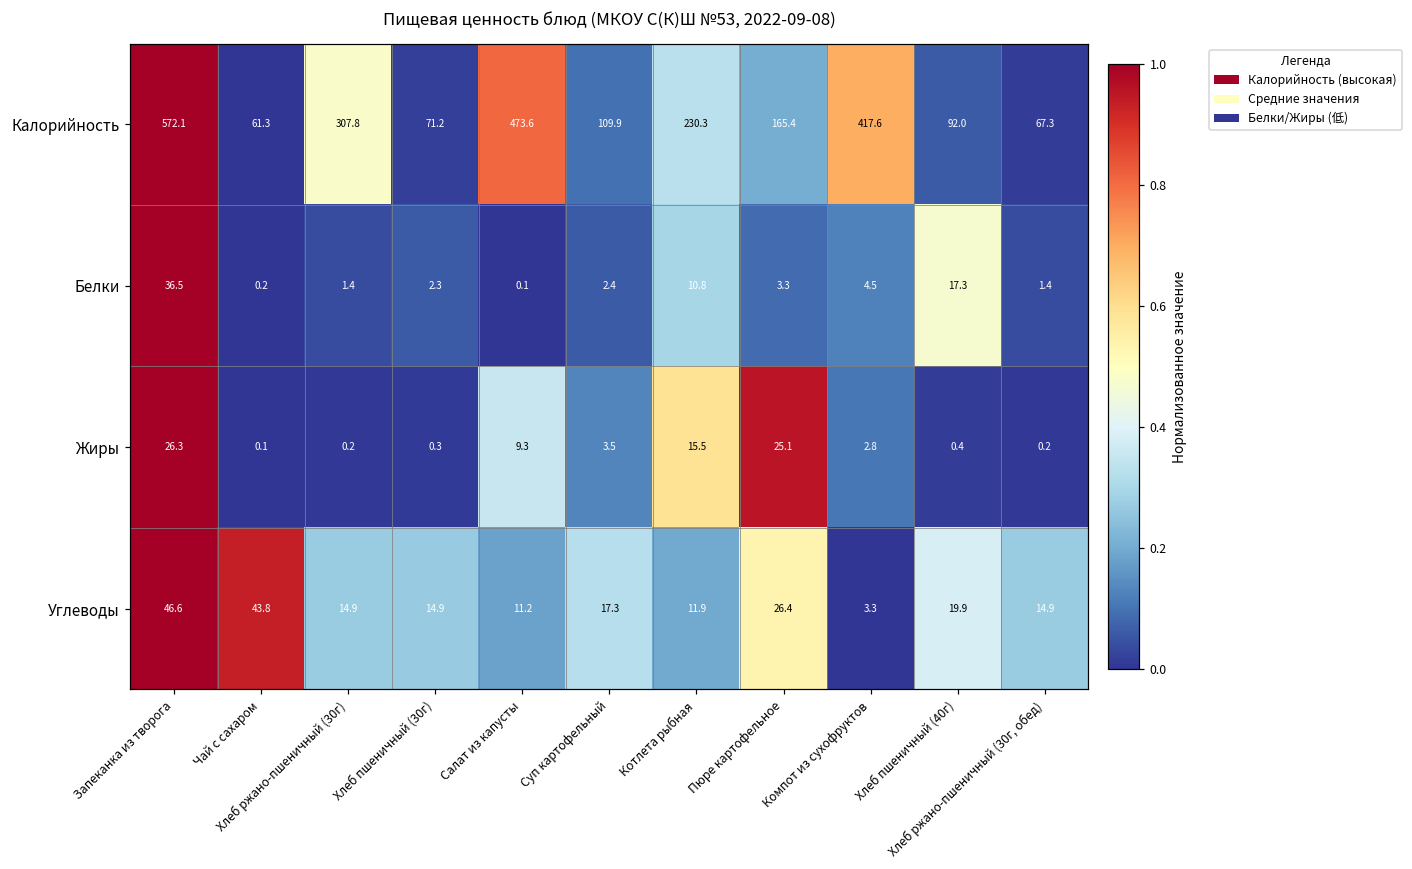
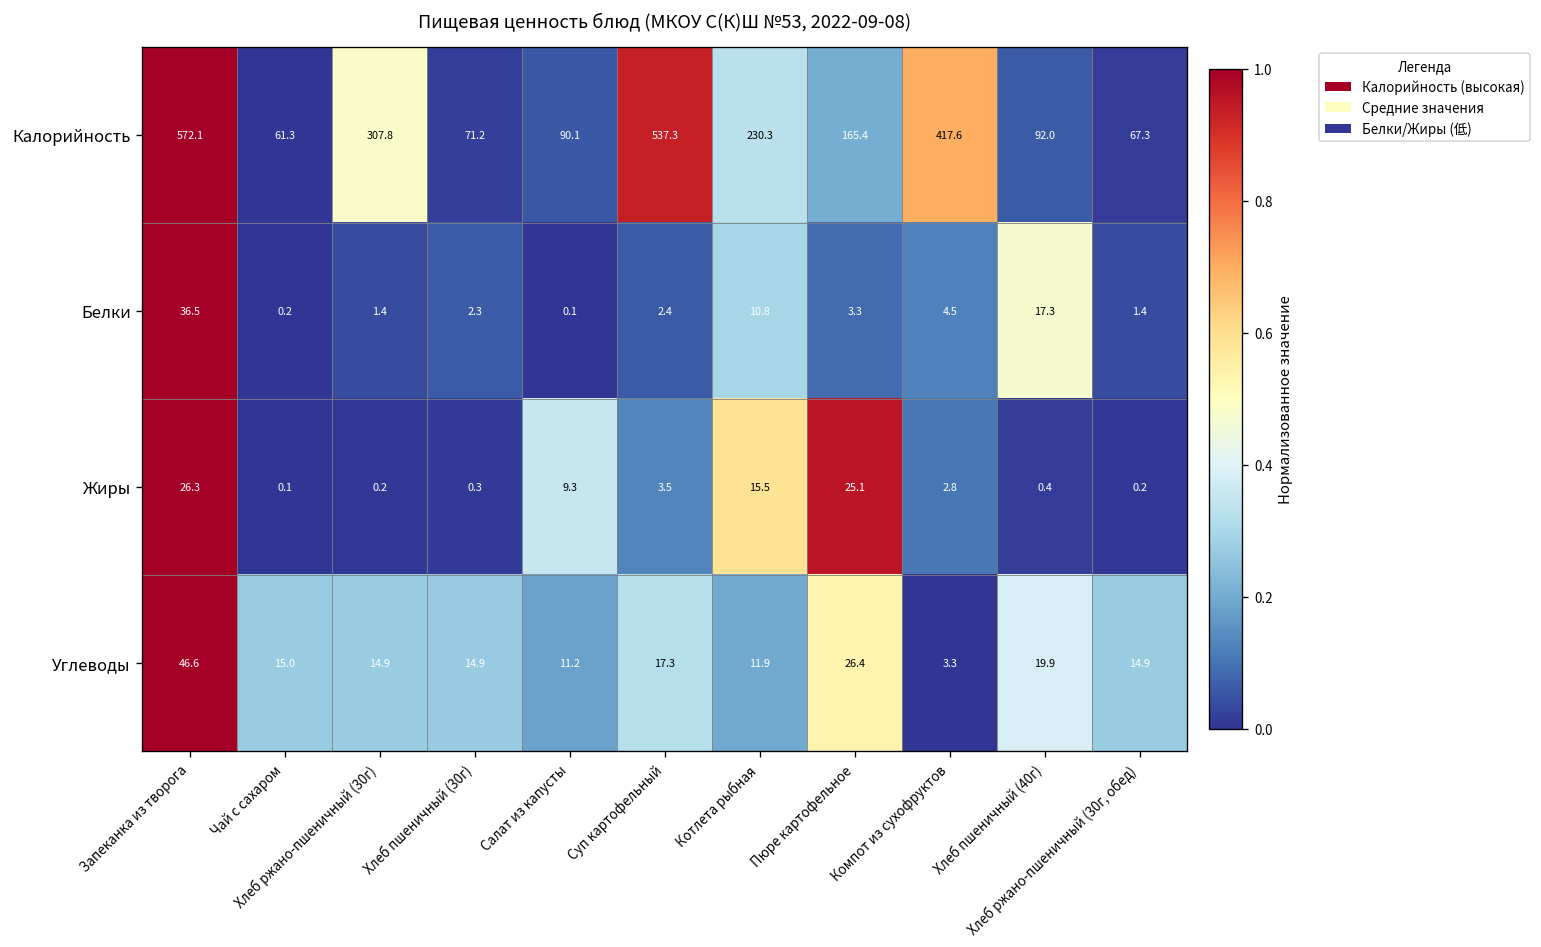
  {
    "Калорийность": {
      "Запеканка из творога": 572.1,
      "Чай с сахаром": 61.3,
      "Хлеб ржано-пшеничный (30г)": 307.8,
      "Хлеб пшеничный (30г)": 71.2,
-     "Салат из капусты": 473.6,
-     "Суп картофельный": 109.9,
+     "Салат из капусты": 90.1,
+     "Суп картофельный": 537.3,
      "Котлета рыбная": 230.3,
      "Пюре картофельное": 165.4,
      "Компот из сухофруктов": 417.6,
      "Хлеб пшеничный (40г)": 92.0,
      "Хлеб ржано-пшеничный (30г, обед)": 67.3
    },
    "Белки": {
      "Запеканка из творога": 36.5,
      "Чай с сахаром": 0.2,
      "Хлеб ржано-пшеничный (30г)": 1.4,
      "Хлеб пшеничный (30г)": 2.3,
      "Салат из капусты": 0.1,
      "Суп картофельный": 2.4,
      "Котлета рыбная": 10.8,
      "Пюре картофельное": 3.3,
      "Компот из сухофруктов": 4.5,
      "Хлеб пшеничный (40г)": 17.3,
      "Хлеб ржано-пшеничный (30г, обед)": 1.4
    },
    "Жиры": {
      "Запеканка из творога": 26.3,
      "Чай с сахаром": 0.1,
      "Хлеб ржано-пшеничный (30г)": 0.2,
      "Хлеб пшеничный (30г)": 0.3,
      "Салат из капусты": 9.3,
      "Суп картофельный": 3.5,
      "Котлета рыбная": 15.5,
      "Пюре картофельное": 25.1,
      "Компот из сухофруктов": 2.8,
      "Хлеб пшеничный (40г)": 0.4,
      "Хлеб ржано-пшеничный (30г, обед)": 0.2
    },
    "Углеводы": {
      "Запеканка из творога": 46.6,
-     "Чай с сахаром": 43.8,
+     "Чай с сахаром": 15.0,
      "Хлеб ржано-пшеничный (30г)": 14.9,
      "Хлеб пшеничный (30г)": 14.9,
      "Салат из капусты": 11.2,
      "Суп картофельный": 17.3,
      "Котлета рыбная": 11.9,
      "Пюре картофельное": 26.4,
      "Компот из сухофруктов": 3.3,
      "Хлеб пшеничный (40г)": 19.9,
      "Хлеб ржано-пшеничный (30г, обед)": 14.9
    }
  }
